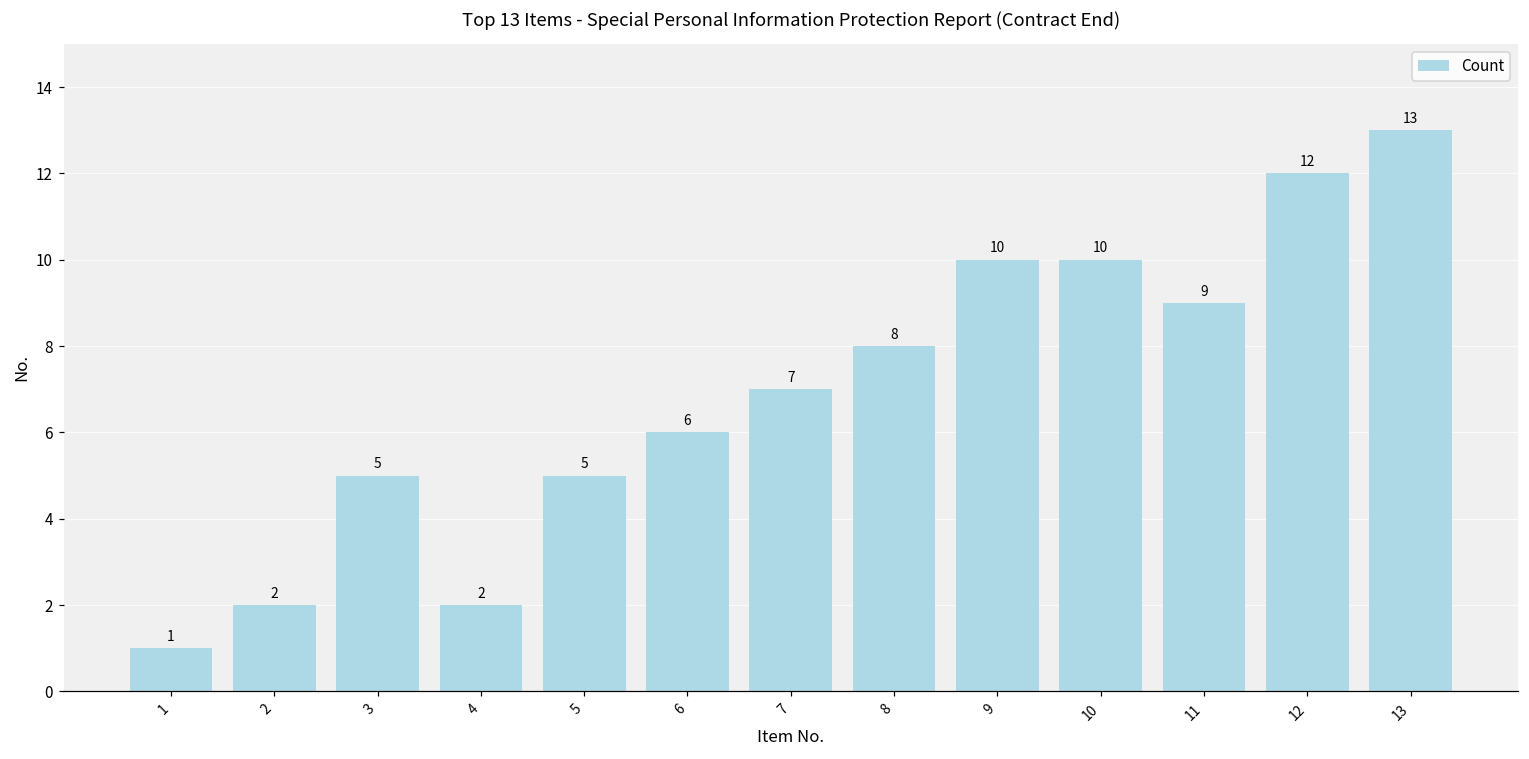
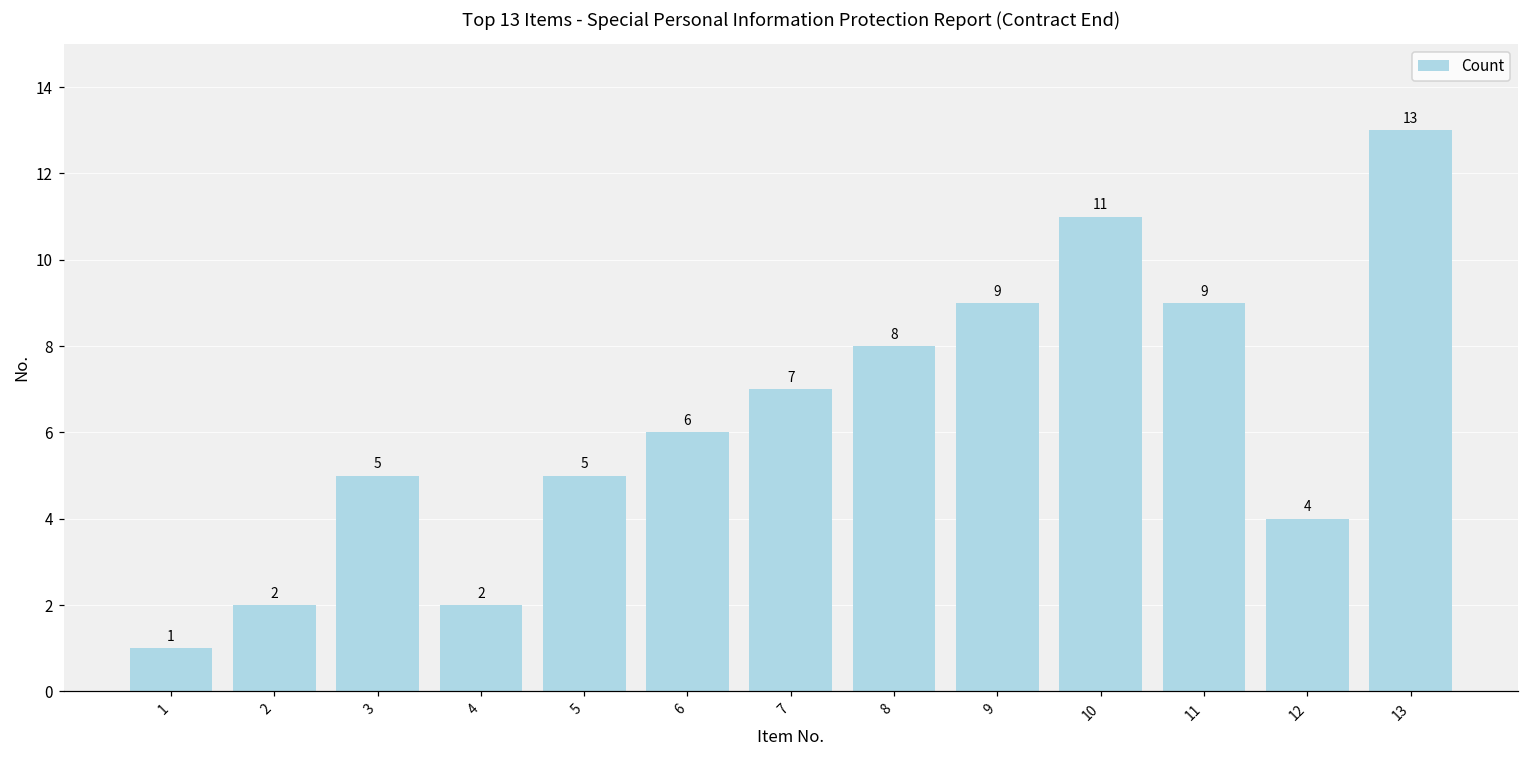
  {
    "1": 1,
    "2": 2,
    "3": 5,
    "4": 2,
    "5": 5,
    "6": 6,
    "7": 7,
    "8": 8,
-   "9": 10,
-   "10": 10,
+   "9": 9,
+   "10": 11,
    "11": 9,
-   "12": 12,
+   "12": 4,
    "13": 13
  }
